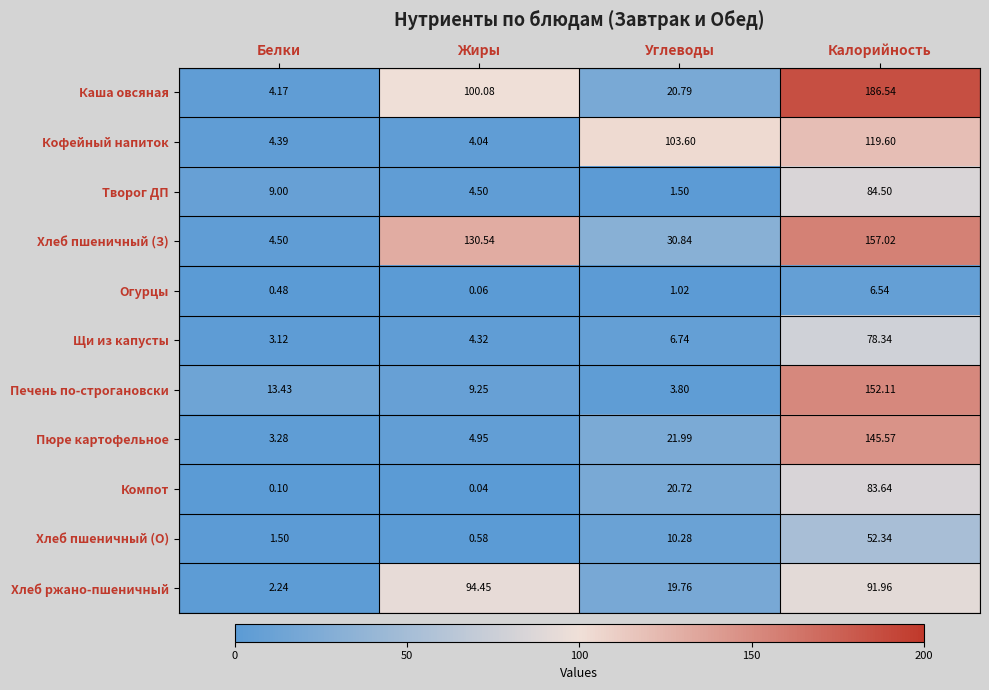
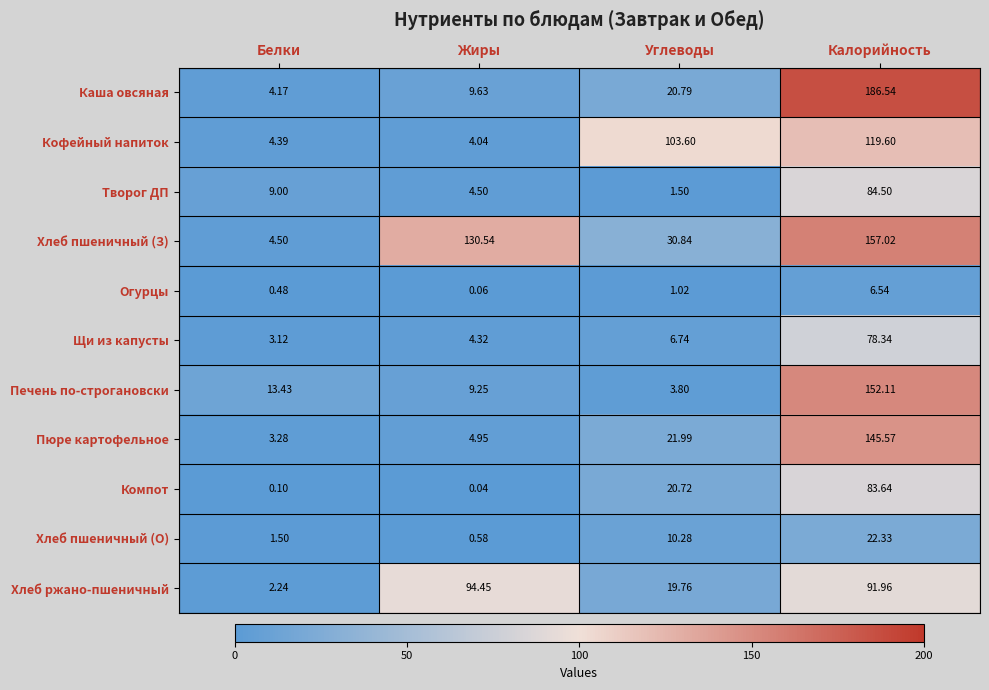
  {
    "Каша овсяная": {
      "Белки": 4.17,
-     "Жиры": 100.08,
+     "Жиры": 9.63,
      "Углеводы": 20.79,
      "Калорийность": 186.54
    },
    "Кофейный напиток": {
      "Белки": 4.39,
      "Жиры": 4.04,
      "Углеводы": 103.60,
      "Калорийность": 119.60
    },
    "Творог ДП": {
      "Белки": 9.00,
      "Жиры": 4.50,
      "Углеводы": 1.50,
      "Калорийность": 84.50
    },
    "Хлеб пшеничный (З)": {
      "Белки": 4.50,
      "Жиры": 130.54,
      "Углеводы": 30.84,
      "Калорийность": 157.02
    },
    "Огурцы": {
      "Белки": 0.48,
      "Жиры": 0.06,
      "Углеводы": 1.02,
      "Калорийность": 6.54
    },
    "Щи из капусты": {
      "Белки": 3.12,
      "Жиры": 4.32,
      "Углеводы": 6.74,
      "Калорийность": 78.34
    },
    "Печень по-строгановски": {
      "Белки": 13.43,
      "Жиры": 9.25,
      "Углеводы": 3.80,
      "Калорийность": 152.11
    },
    "Пюре картофельное": {
      "Белки": 3.28,
      "Жиры": 4.95,
      "Углеводы": 21.99,
      "Калорийность": 145.57
    },
    "Компот": {
      "Белки": 0.10,
      "Жиры": 0.04,
      "Углеводы": 20.72,
      "Калорийность": 83.64
    },
    "Хлеб пшеничный (О)": {
      "Белки": 1.50,
      "Жиры": 0.58,
      "Углеводы": 10.28,
-     "Калорийность": 52.34
+     "Калорийность": 22.33
    },
    "Хлеб ржано-пшеничный": {
      "Белки": 2.24,
      "Жиры": 94.45,
      "Углеводы": 19.76,
      "Калорийность": 91.96
    }
  }
